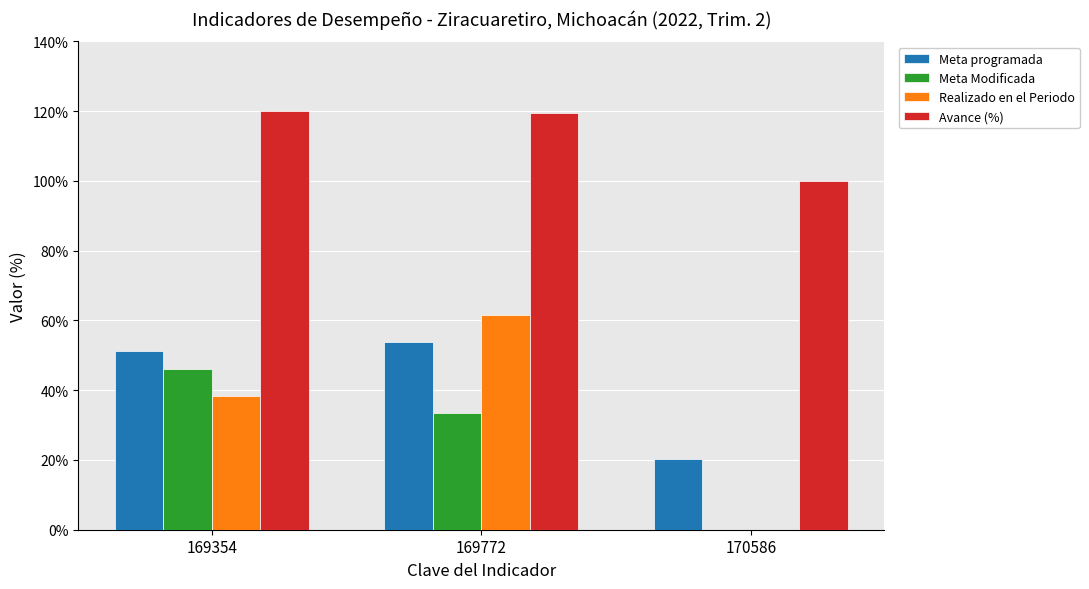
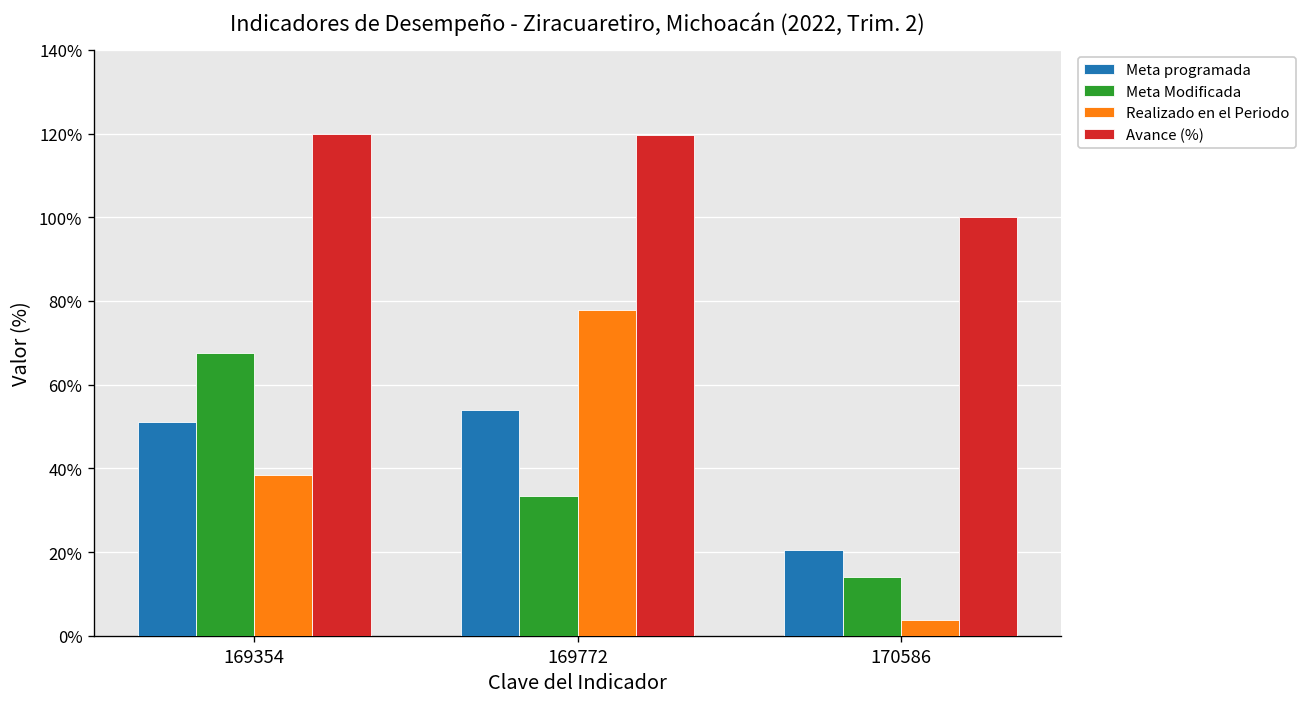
  {
    "Meta programada": {
      "169354": "51%",
      "169772": "54%",
      "170586": "20%"
    },
    "Meta Modificada": {
-     "169354": "46%",
+     "169354": "68%",
      "169772": "33%",
-     "170586": "0%"
+     "170586": "14%"
    },
    "Realizado en el Periodo": {
      "169354": "38%",
-     "169772": "62%",
-     "170586": "0%"
+     "169772": "78%",
+     "170586": "4%"
    },
    "Avance (%)": {
      "169354": "120%",
      "169772": "120%",
      "170586": "100%"
    }
  }
